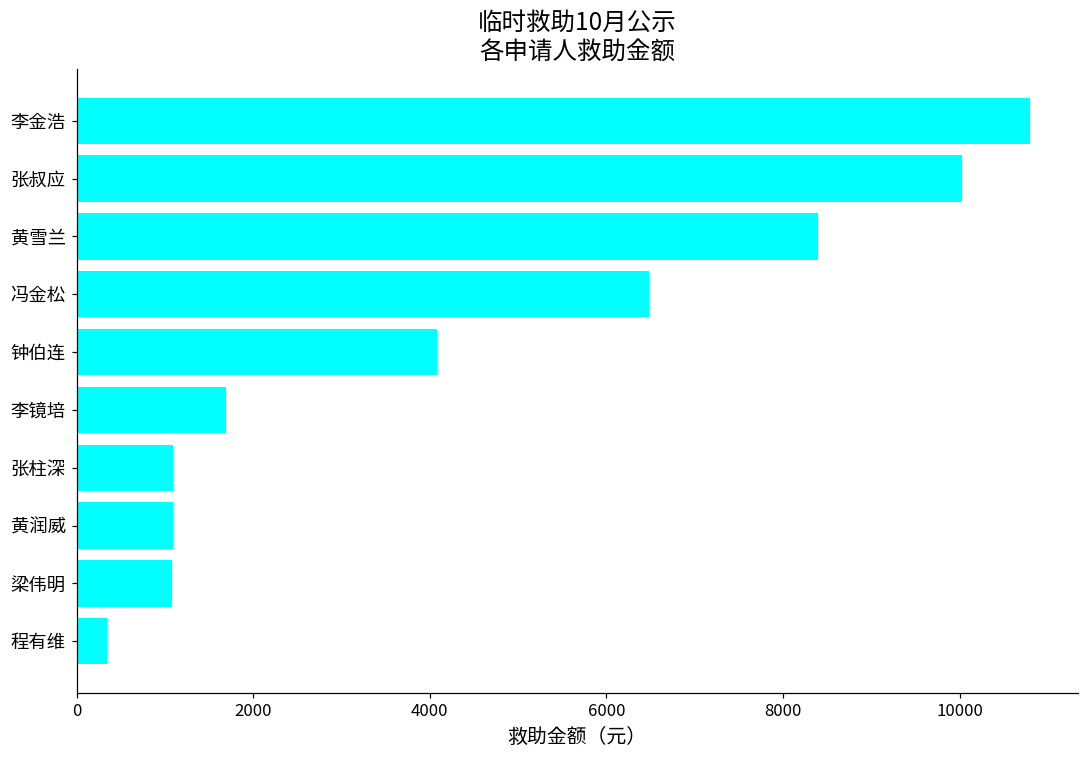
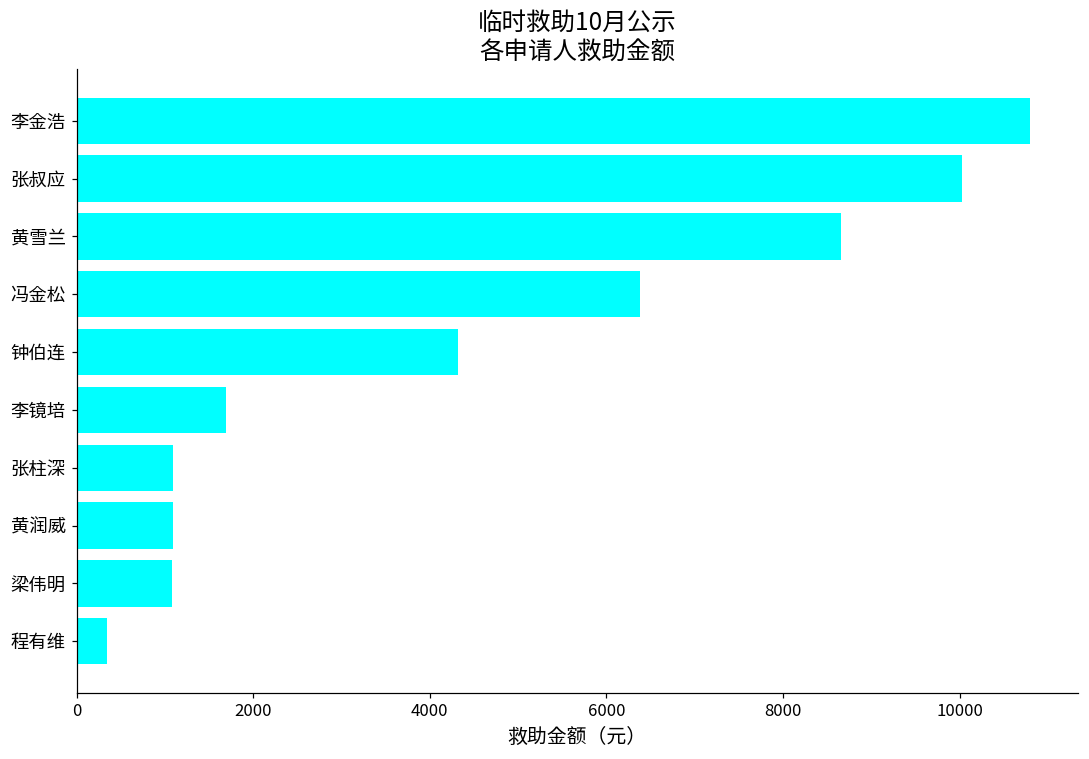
  {
    "李金浩": 10800,
    "张叔应": 10000,
-   "黄雪兰": 8400,
-   "冯金松": 6500,
-   "钟伯连": 4100,
+   "黄雪兰": 8700,
+   "冯金松": 6400,
+   "钟伯连": 4300,
    "李镜培": 1700,
    "张柱深": 1100,
    "黄润威": 1100,
    "梁伟明": 1100,
    "程有维": 300
  }
